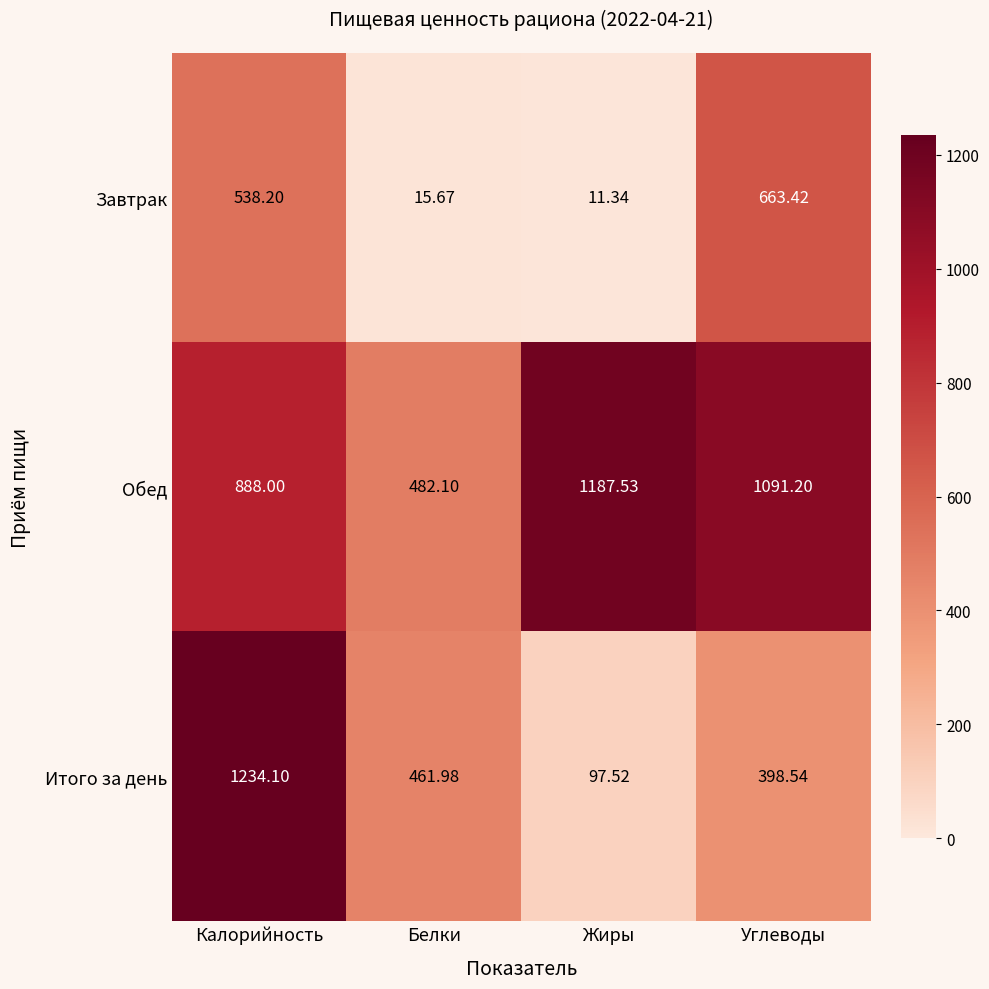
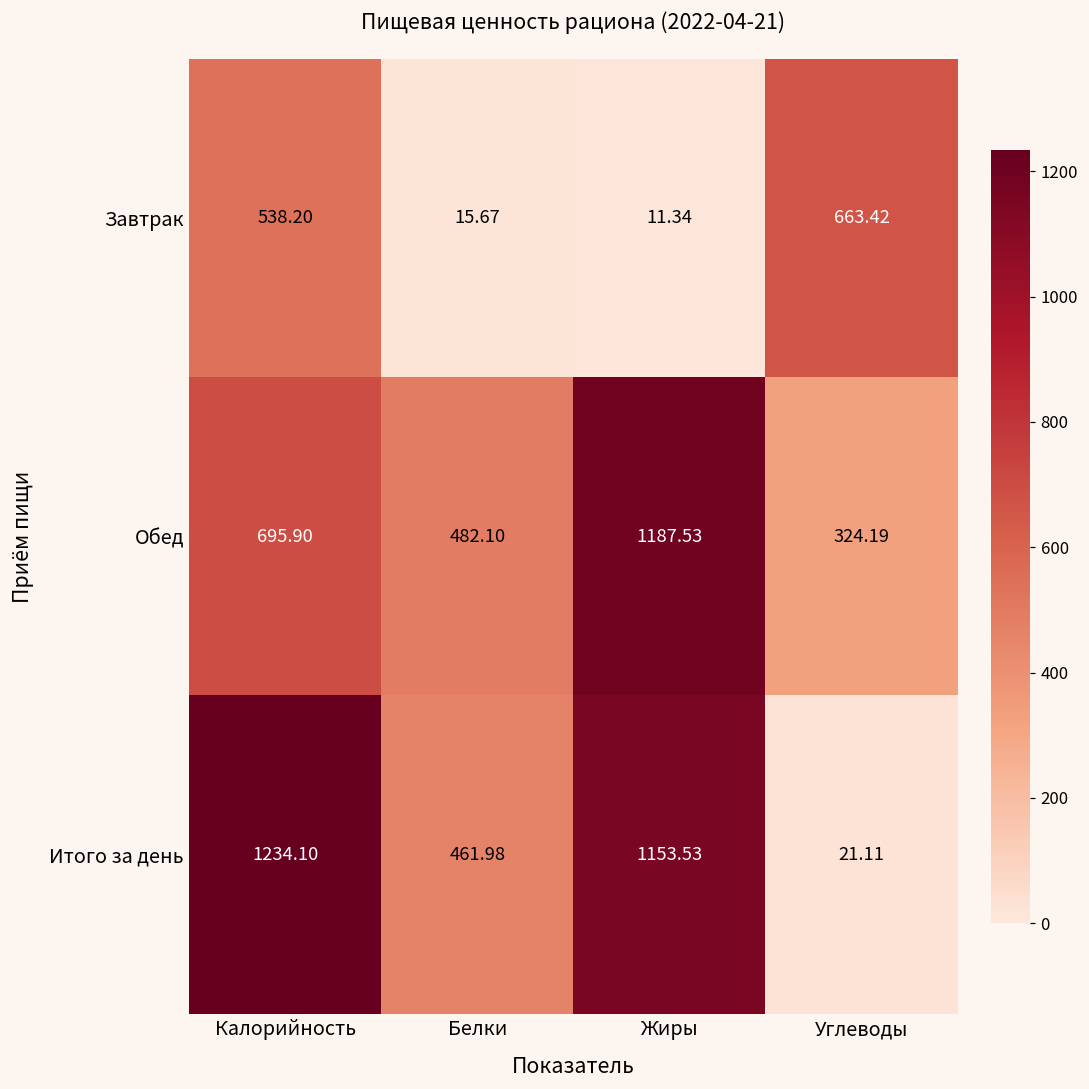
  {
    "Завтрак": {
      "Калорийность": 538.20,
      "Белки": 15.67,
      "Жиры": 11.34,
      "Углеводы": 663.42
    },
    "Обед": {
-     "Калорийность": 888.00,
+     "Калорийность": 695.90,
      "Белки": 482.10,
      "Жиры": 1187.53,
-     "Углеводы": 1091.20
+     "Углеводы": 324.19
    },
    "Итого за день": {
      "Калорийность": 1234.10,
      "Белки": 461.98,
-     "Жиры": 97.52,
-     "Углеводы": 398.54
+     "Жиры": 1153.53,
+     "Углеводы": 21.11
    }
  }
